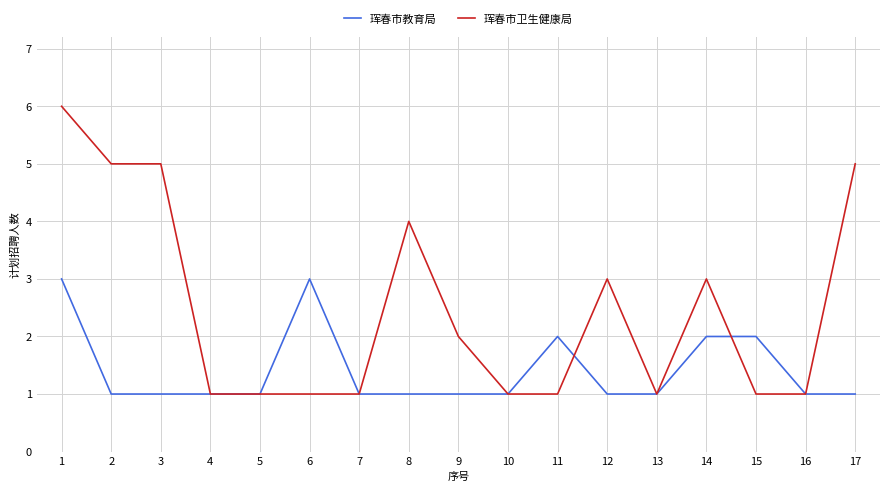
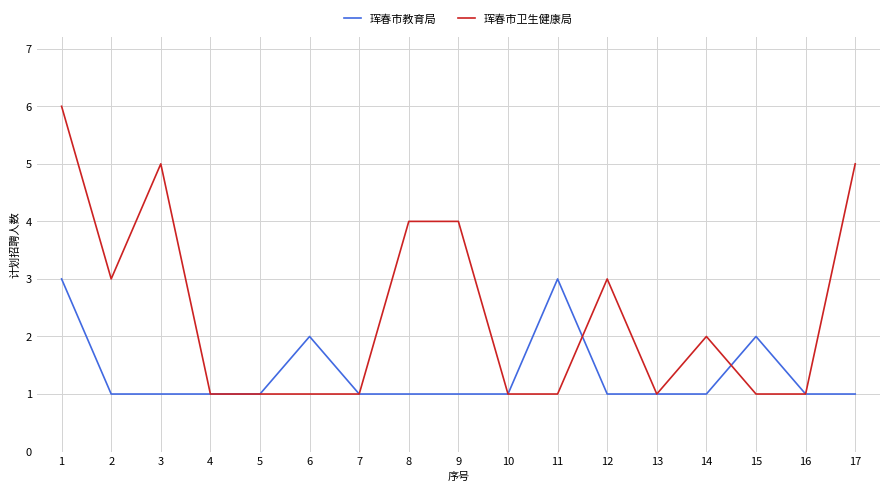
  {
    "珲春市教育局": {
      "1": 3,
      "2": 1,
      "3": 1,
-     "6": 3,
+     "6": 2,
      "8": 1,
      "9": 1,
-     "11": 2,
+     "11": 3,
      "12": 1,
-     "14": 2,
+     "14": 1,
      "15": 2,
      "17": 1
    },
    "珲春市卫生健康局": {
      "1": 6,
-     "2": 5,
+     "2": 3,
      "3": 5,
      "6": 1,
      "8": 4,
-     "9": 2,
+     "9": 4,
      "11": 1,
      "12": 3,
-     "14": 3,
+     "14": 2,
      "15": 1,
      "17": 5
    }
  }
